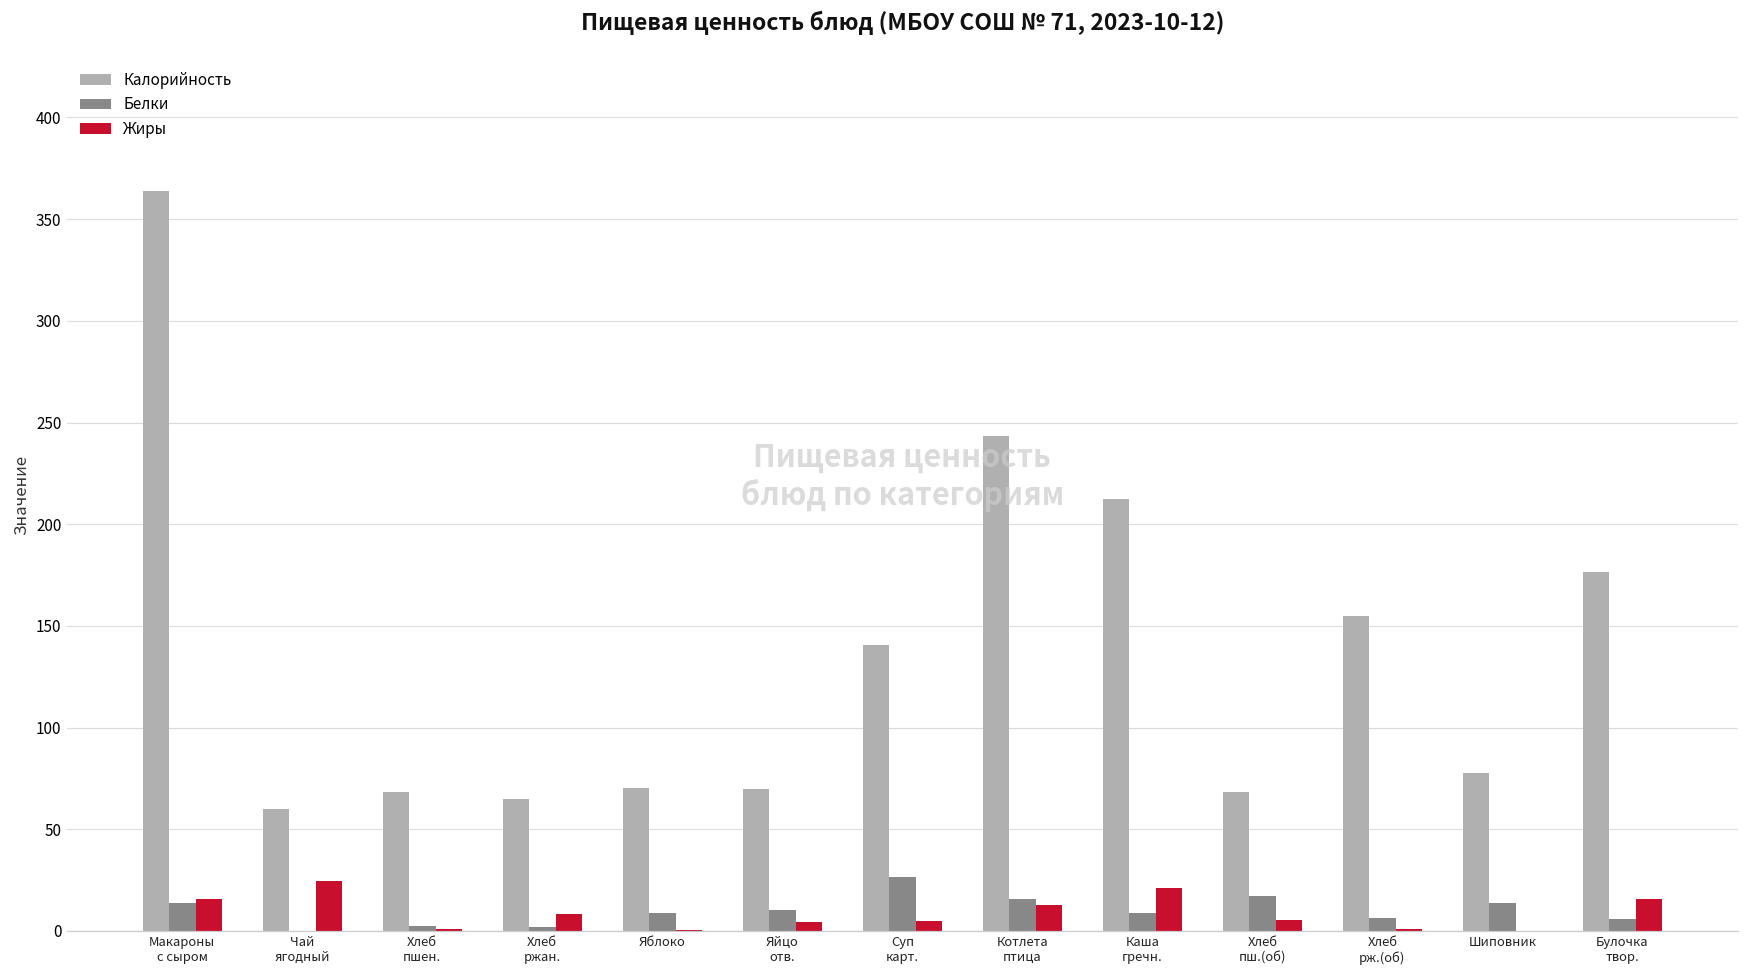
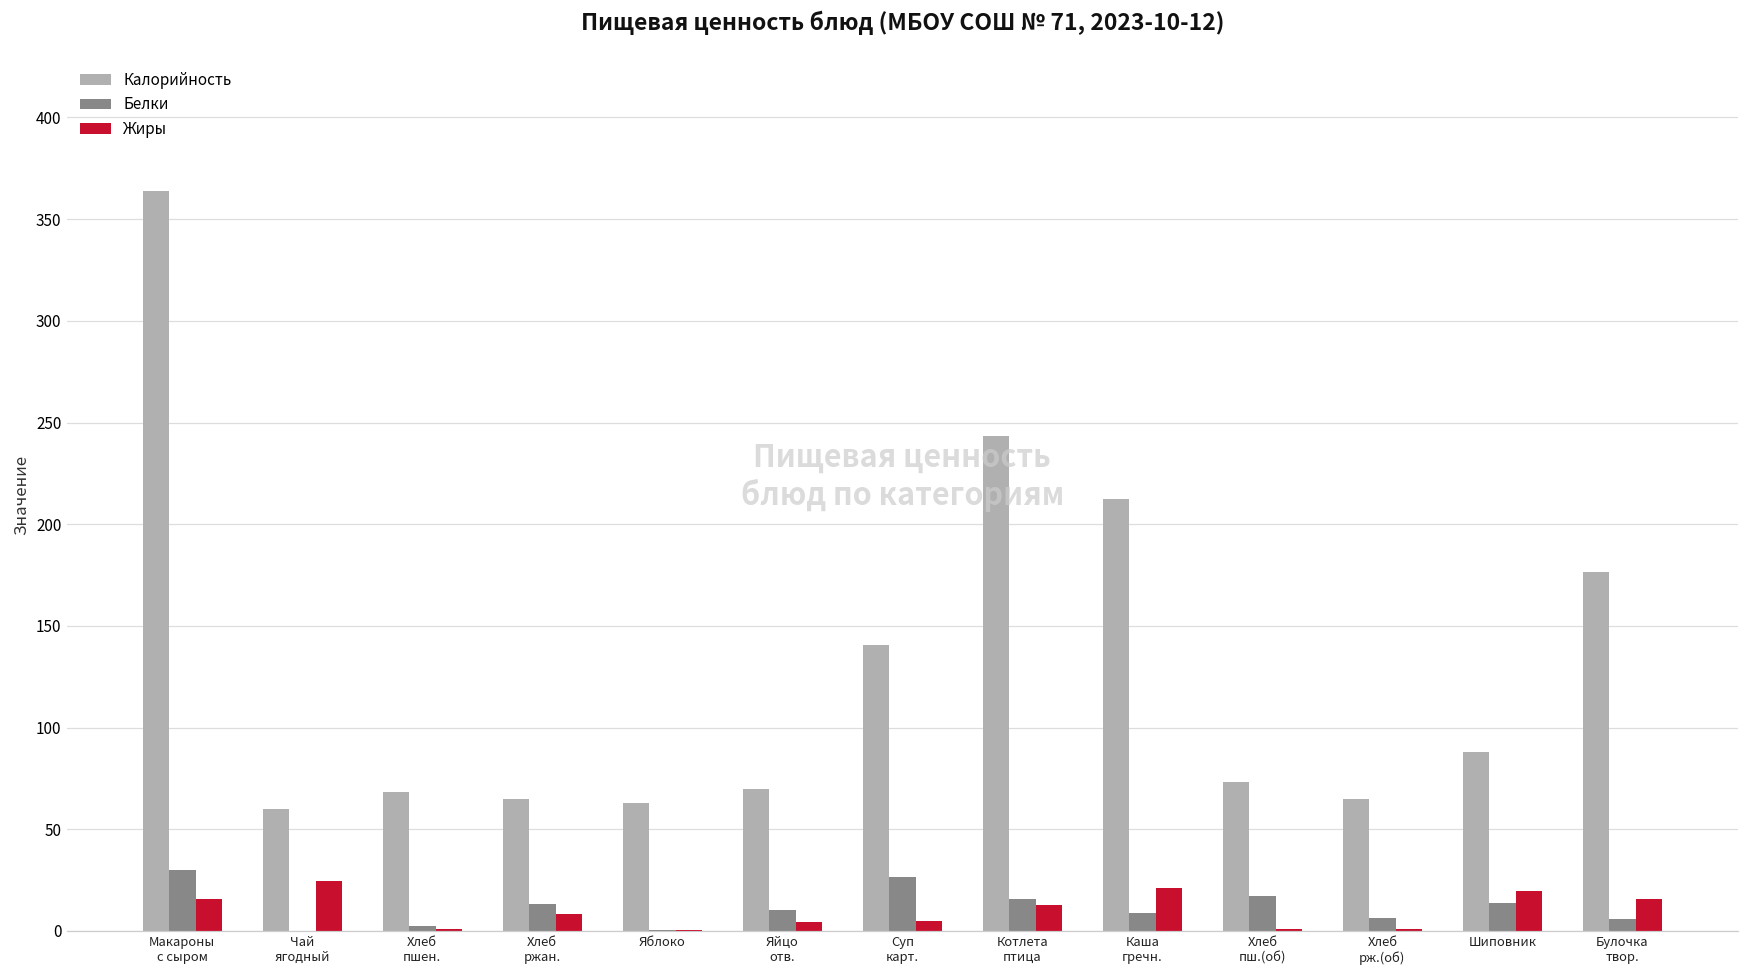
  {
    "Калорийность": {
      "Макароны с сыром": 364,
      "Чай ягодный": 60,
      "Хлеб пшен.": 69,
      "Хлеб ржан.": 65,
-     "Яблоко": 71,
+     "Яблоко": 63,
      "Яйцо отв.": 70,
      "Суп карт.": 141,
      "Котлета птица": 243,
      "Каша гречн.": 212,
-     "Хлеб пш.(об)": 69,
-     "Хлеб рж.(об)": 155,
-     "Шиповник": 78,
+     "Хлеб пш.(об)": 73,
+     "Хлеб рж.(об)": 65,
+     "Шиповник": 88,
      "Булочка твор.": 176
    },
    "Белки": {
-     "Макароны с сыром": 14,
+     "Макароны с сыром": 30,
      "Чай ягодный": 0,
      "Хлеб пшен.": 3,
-     "Хлеб ржан.": 2,
-     "Яблоко": 9,
+     "Хлеб ржан.": 13,
+     "Яблоко": 1,
      "Яйцо отв.": 10,
      "Суп карт.": 27,
      "Котлета птица": 16,
      "Каша гречн.": 9,
      "Хлеб пш.(об)": 17,
      "Хлеб рж.(об)": 7,
      "Шиповник": 14,
      "Булочка твор.": 6
    },
    "Жиры": {
      "Макароны с сыром": 16,
      "Чай ягодный": 25,
      "Хлеб ржан.": 8,
      "Яйцо отв.": 5,
      "Суп карт.": 5,
      "Котлета птица": 13,
      "Каша гречн.": 21,
-     "Хлеб пш.(об)": 6,
-     "Шиповник": 0,
+     "Хлеб пш.(об)": 1,
+     "Шиповник": 20,
      "Булочка твор.": 16
    }
  }
